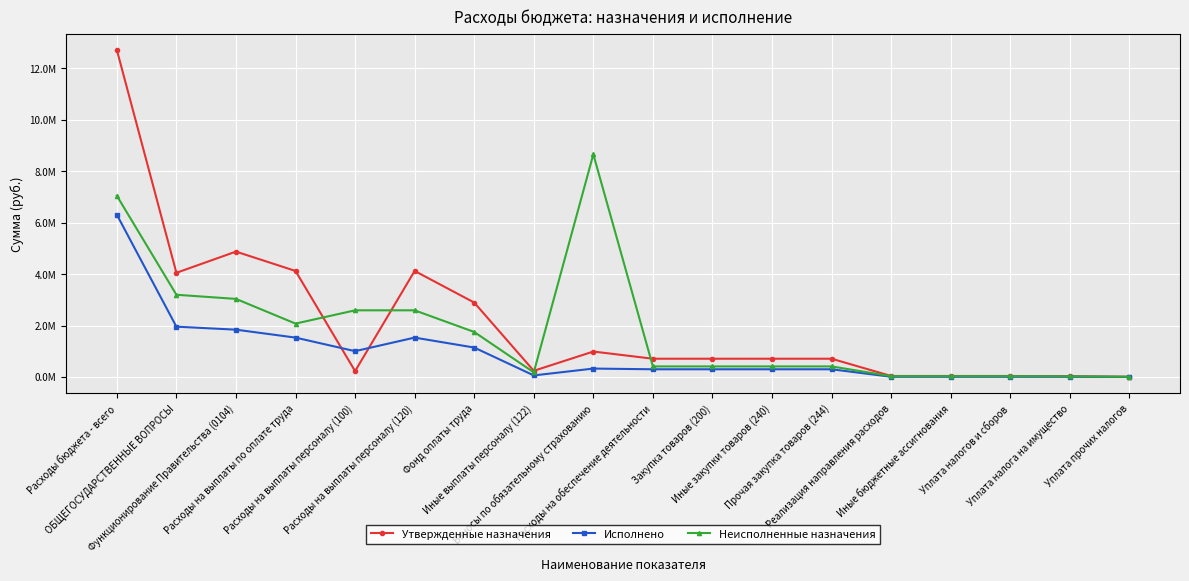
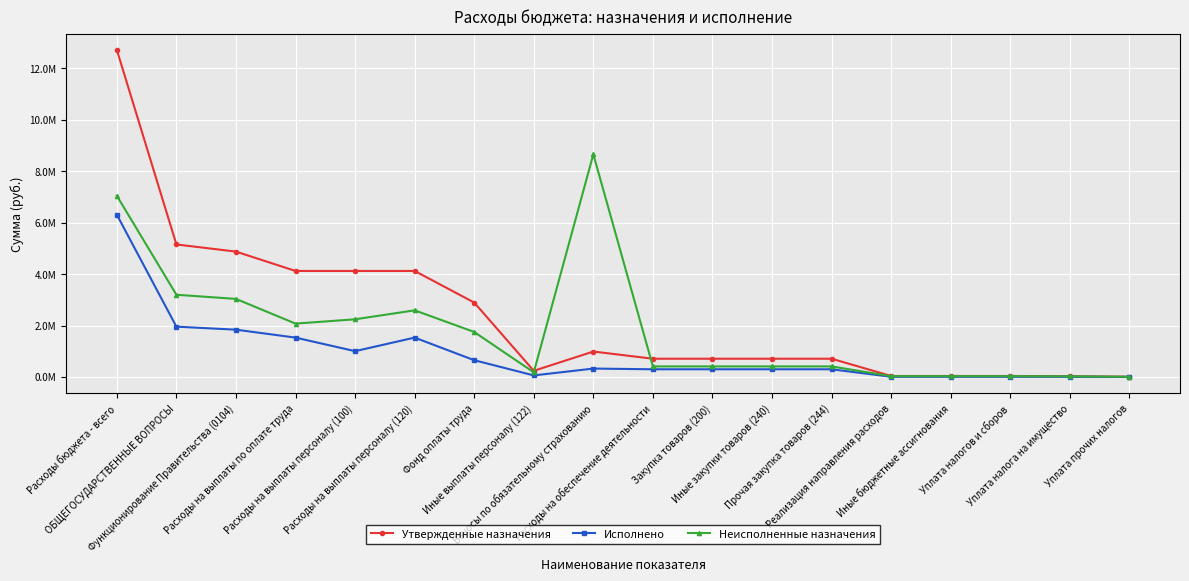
  {
    "Утвержденные назначения": {
      "Расходы бюджета - всего": 12700000,
-     "ОБЩЕГОСУДАРСТВЕННЫЕ ВОПРОСЫ": 4000000,
+     "ОБЩЕГОСУДАРСТВЕННЫЕ ВОПРОСЫ": 5200000,
      "Функционирование Правительства (0104)": 4900000,
      "Расходы на выплаты по оплате труда": 4100000,
-     "Расходы на выплаты персоналу (100)": 200000,
+     "Расходы на выплаты персоналу (100)": 4100000,
      "Расходы на выплаты персоналу (120)": 4100000,
      "Фонд оплаты труда": 2900000,
      "Взносы по обязательному страхованию": 1000000,
      "Расходы на обеспечение деятельности": 700000,
      "Закупка товаров (200)": 700000,
      "Иные закупки товаров (240)": 700000,
      "Прочая закупка товаров (244)": 700000
    },
    "Исполнено": {
      "Расходы бюджета - всего": 6300000,
      "ОБЩЕГОСУДАРСТВЕННЫЕ ВОПРОСЫ": 2000000,
      "Функционирование Правительства (0104)": 1800000,
      "Расходы на выплаты по оплате труда": 1500000,
      "Расходы на выплаты персоналу (100)": 1000000,
      "Расходы на выплаты персоналу (120)": 1500000,
-     "Фонд оплаты труда": 1100000,
+     "Фонд оплаты труда": 700000,
      "Иные выплаты персоналу (122)": 100000,
      "Взносы по обязательному страхованию": 300000,
      "Расходы на обеспечение деятельности": 300000,
      "Закупка товаров (200)": 300000,
      "Иные закупки товаров (240)": 300000,
      "Прочая закупка товаров (244)": 300000
    },
    "Неисполненные назначения": {
      "Расходы бюджета - всего": 7000000,
      "ОБЩЕГОСУДАРСТВЕННЫЕ ВОПРОСЫ": 3200000,
      "Функционирование Правительства (0104)": 3000000,
      "Расходы на выплаты по оплате труда": 2100000,
-     "Расходы на выплаты персоналу (100)": 2600000,
+     "Расходы на выплаты персоналу (100)": 2200000,
      "Расходы на выплаты персоналу (120)": 2600000,
      "Фонд оплаты труда": 1700000,
      "Взносы по обязательному страхованию": 8700000,
      "Расходы на обеспечение деятельности": 400000,
      "Закупка товаров (200)": 400000,
      "Иные закупки товаров (240)": 400000,
      "Прочая закупка товаров (244)": 400000
    }
  }
